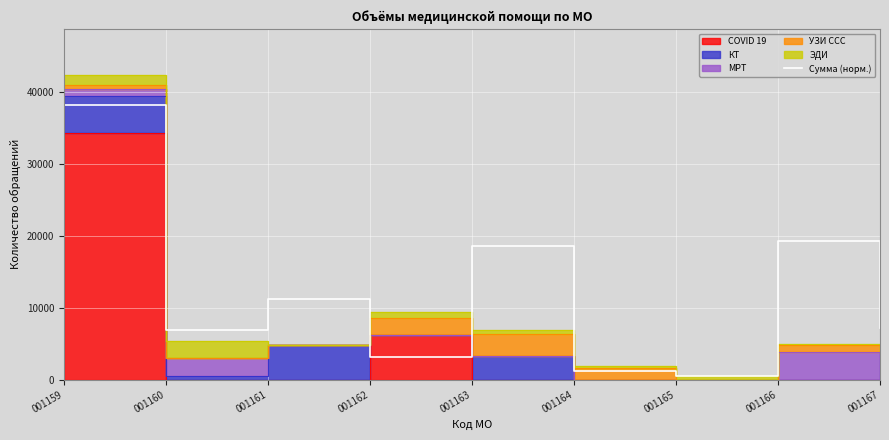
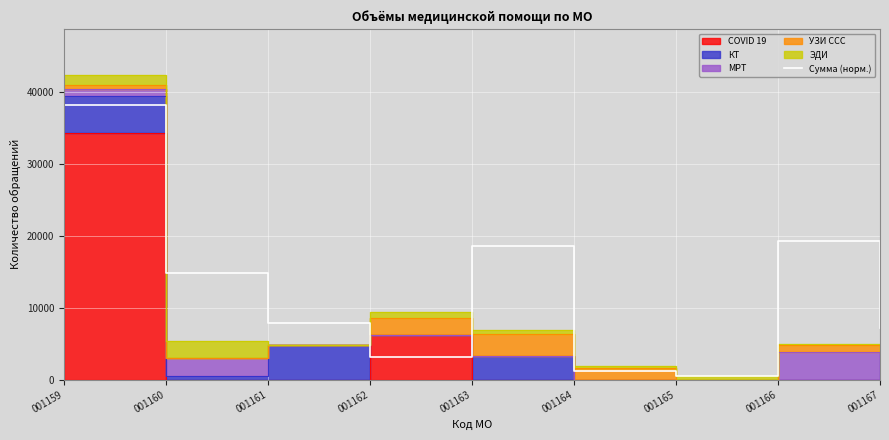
  {
    "Сумма (норм.)": {
      "001159": 38000,
-     "001160": 7000,
-     "001161": 11000,
+     "001160": 15000,
+     "001161": 8000,
      "001162": 3000,
      "001163": 19000,
      "001164": 1000,
      "001166": 19000,
      "001167": 7000
    }
  }
